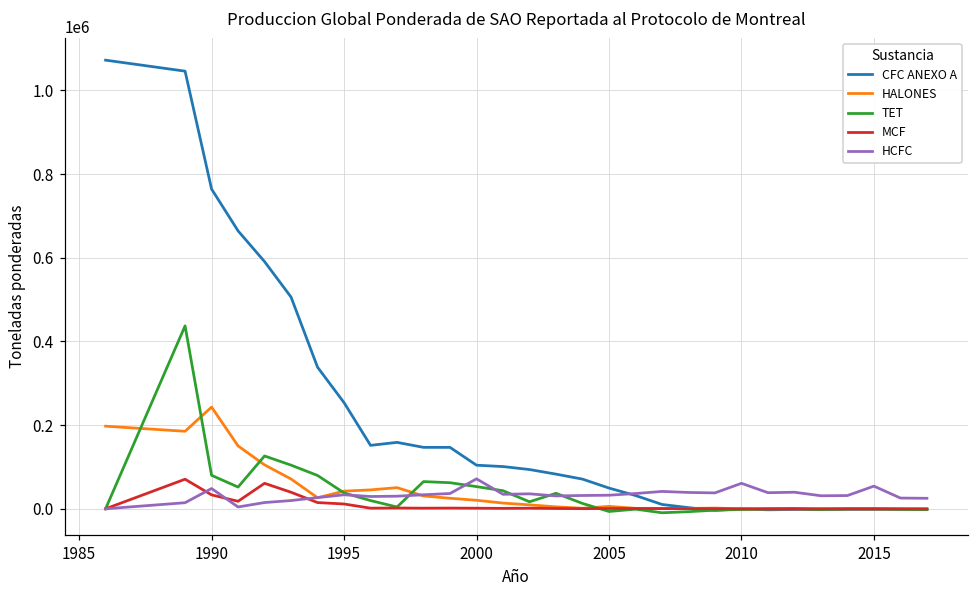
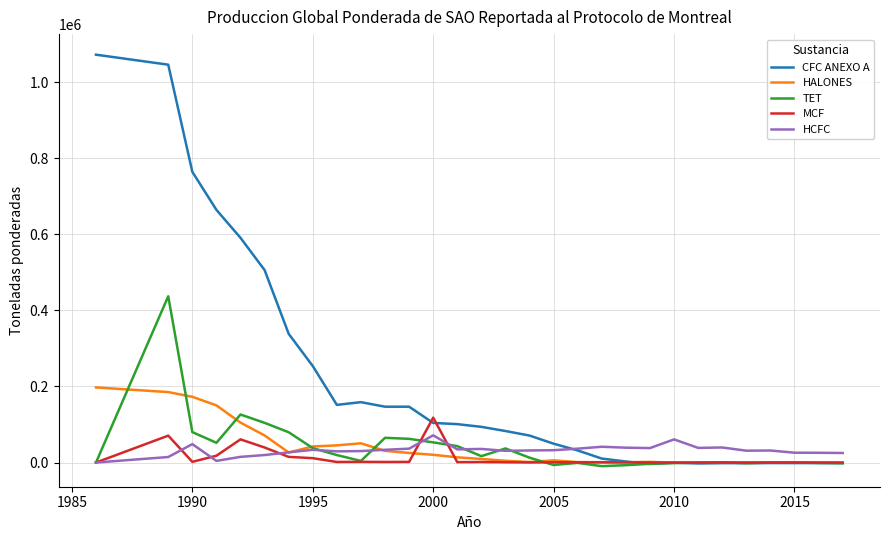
  {
    "CFC ANEXO A": {
      "1990": 760000,
      "1995": 250000,
      "2000": 100000,
      "2005": 50000
    },
    "HALONES": {
-     "1990": 240000,
+     "1990": 170000,
      "2000": 20000
    },
    "TET": {
      "1990": 80000,
      "2000": 50000,
      "2005": -10000
    },
    "MCF": {
-     "1990": 30000,
+     "1990": 0,
      "1995": 10000,
-     "2000": 0
+     "2000": 120000
    },
    "HCFC": {
      "1990": 50000,
      "2000": 70000,
      "2005": 30000,
      "2010": 60000,
-     "2015": 50000
+     "2015": 30000
    }
  }
